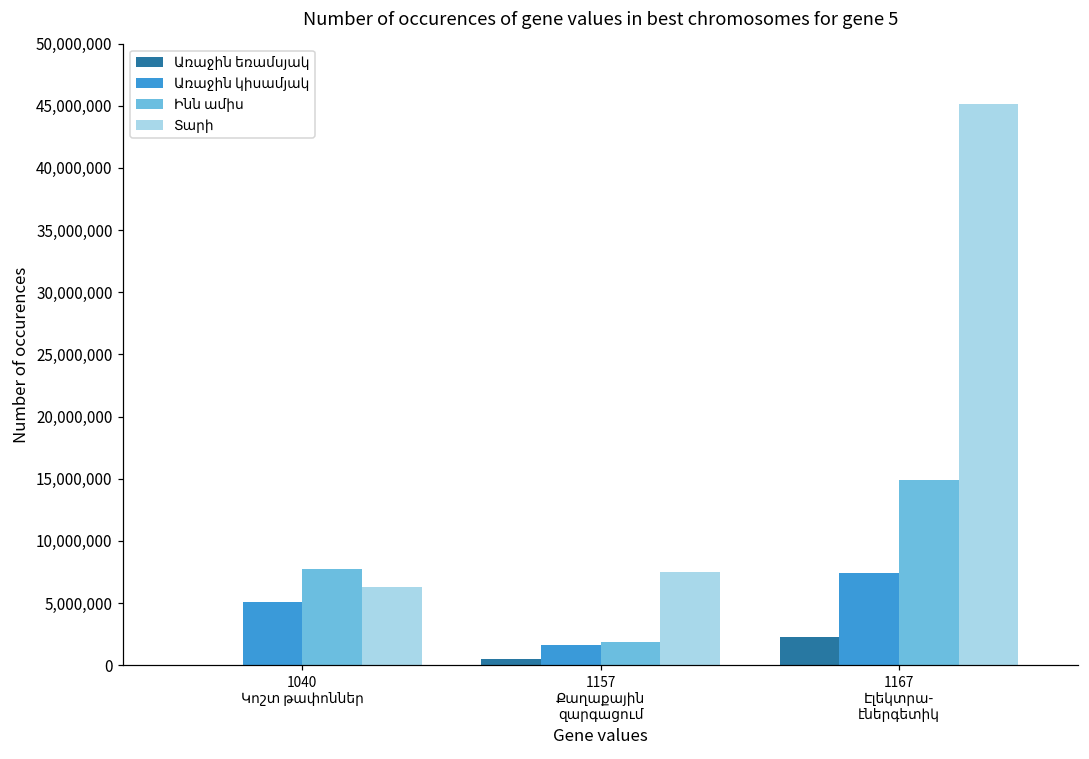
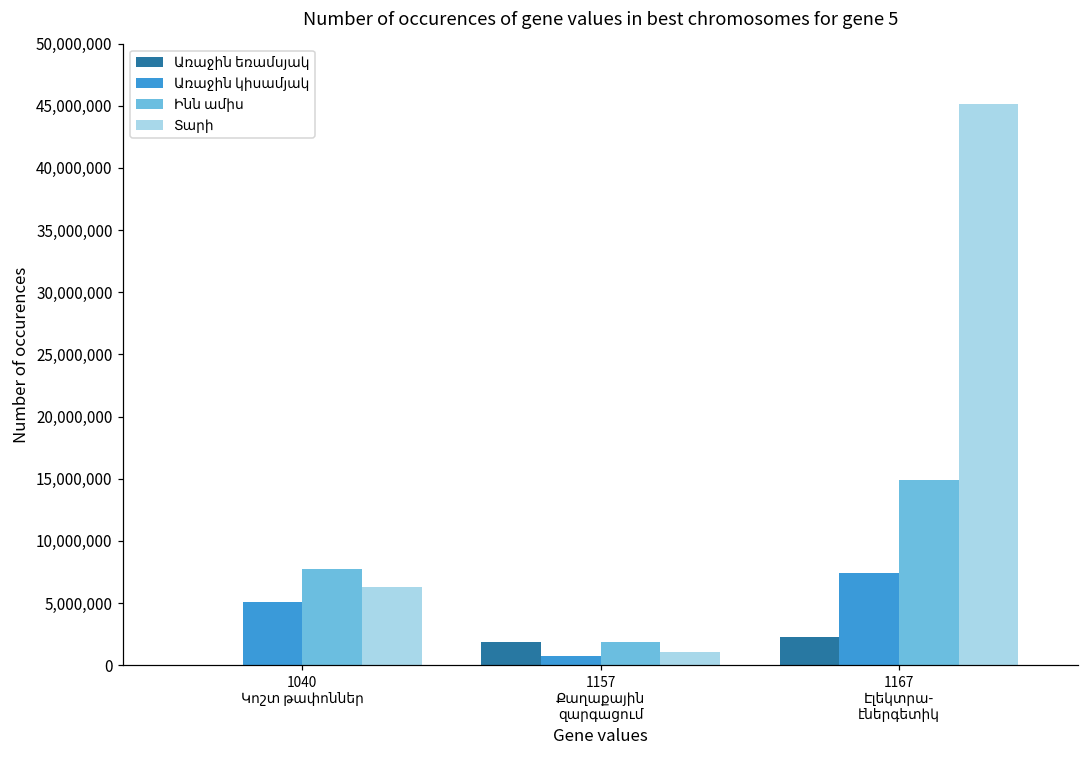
  {
    "Առաջին եռամսյակ": {
-     "1157 Քաղաքային զարգացում": "500,000",
+     "1157 Քաղաքային զարգացում": "1,900,000",
      "1167 Էլեկտրա- էներգետիկ": "2,300,000"
    },
    "Առաջին կիսամյակ": {
      "1040 Կոշտ թափոններ": "5,100,000",
-     "1157 Քաղաքային զարգացում": "1,600,000",
+     "1157 Քաղաքային զարգացում": "800,000",
      "1167 Էլեկտրա- էներգետիկ": "7,400,000"
    },
    "Ինն ամիս": {
      "1040 Կոշտ թափոններ": "7,700,000",
      "1157 Քաղաքային զարգացում": "1,900,000",
      "1167 Էլեկտրա- էներգետիկ": "14,900,000"
    },
    "Տարի": {
      "1040 Կոշտ թափոններ": "6,300,000",
-     "1157 Քաղաքային զարգացում": "7,500,000",
+     "1157 Քաղաքային զարգացում": "1,000,000",
      "1167 Էլեկտրա- էներգետիկ": "45,200,000"
    }
  }
